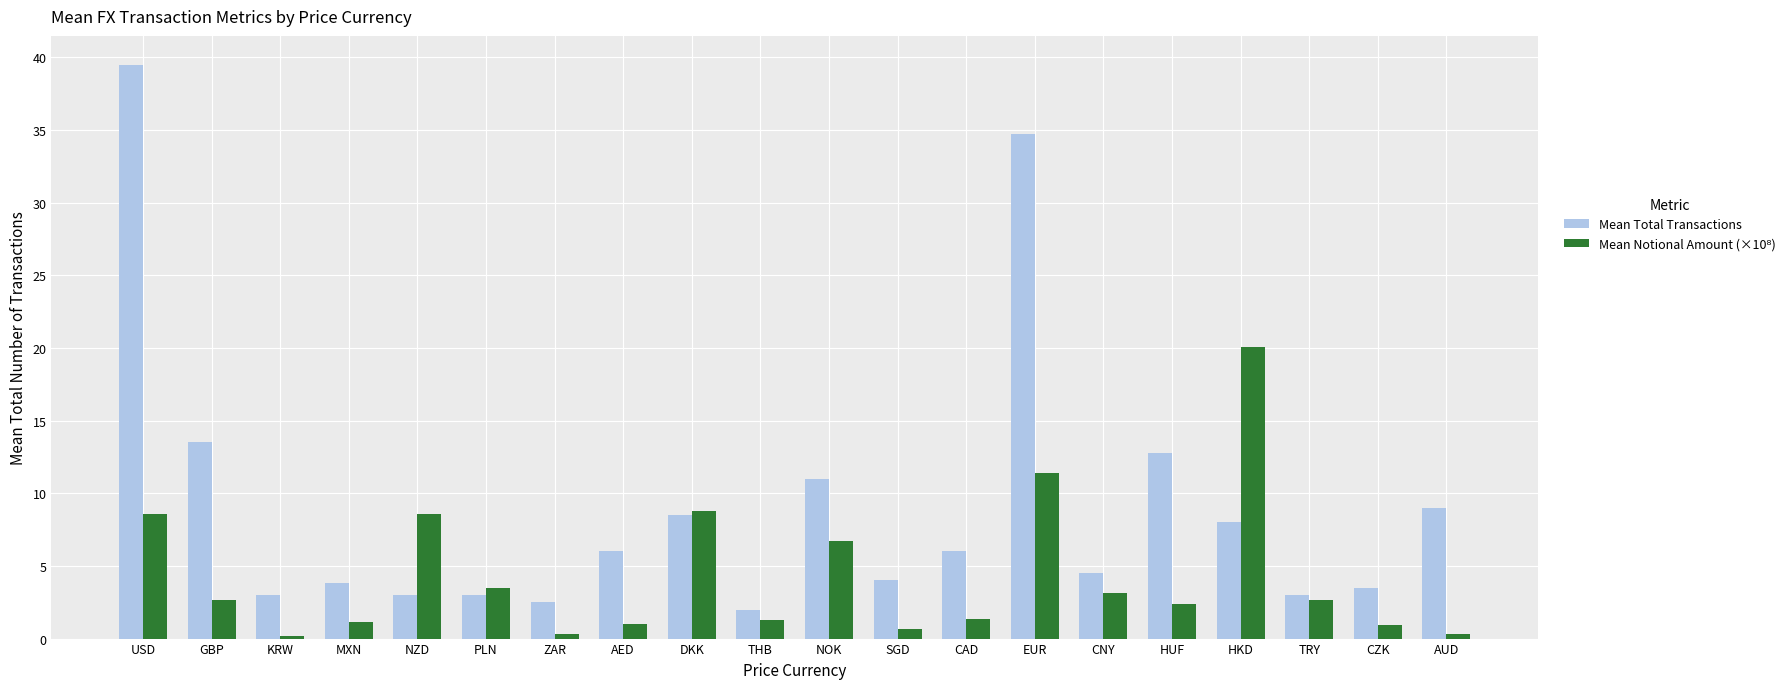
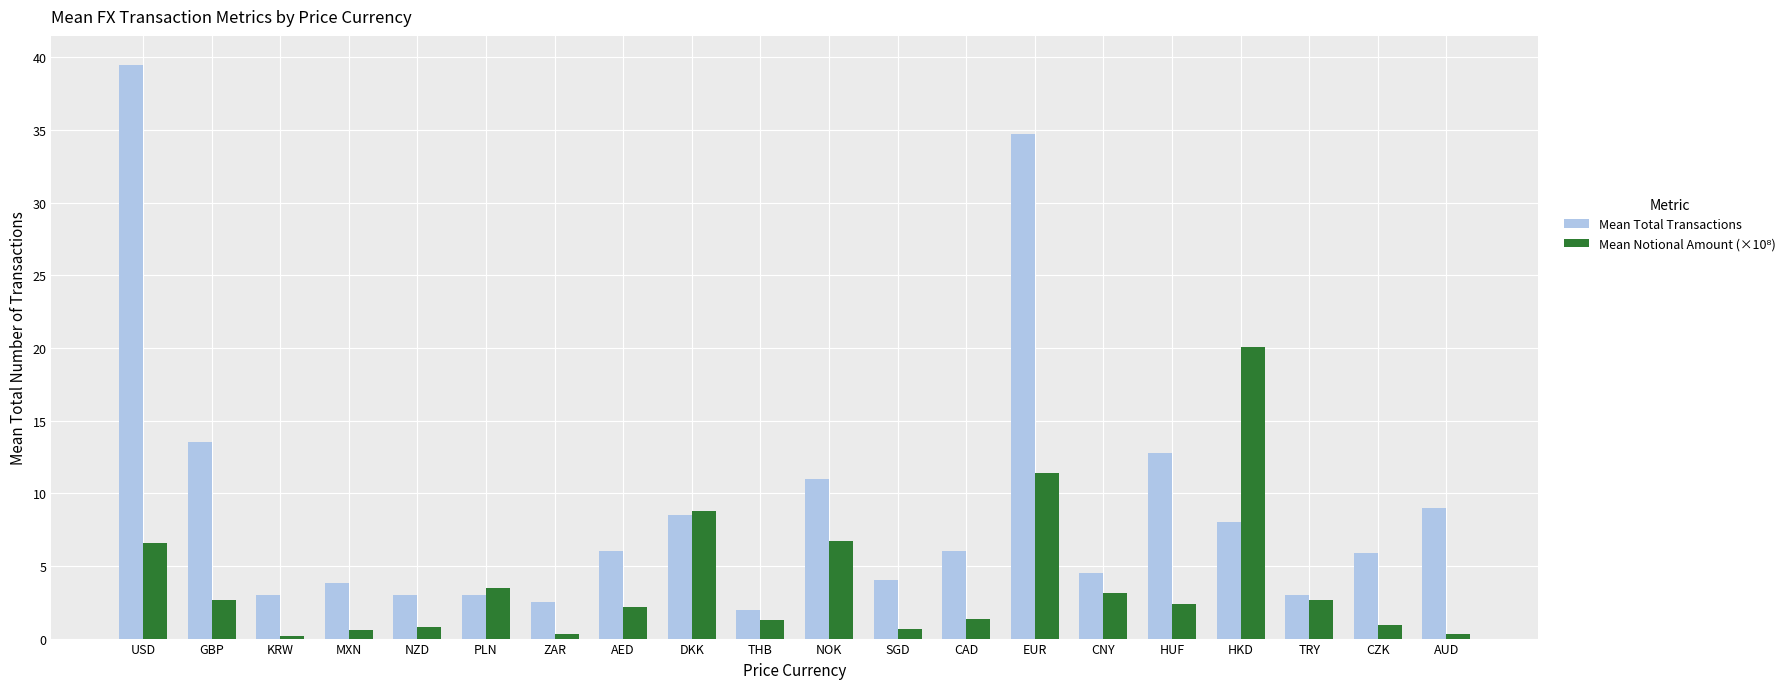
  {
    "Mean Total Transactions": {
      "USD": 39.5,
      "GBP": 13.5,
      "KRW": 3.0,
      "MXN": 3.8,
      "NZD": 3.0,
      "PLN": 3.0,
      "ZAR": 2.5,
      "AED": 6.0,
      "DKK": 8.5,
      "THB": 2.0,
      "NOK": 11.0,
      "SGD": 4.0,
      "CAD": 6.0,
      "EUR": 34.8,
      "CNY": 4.5,
      "HUF": 12.8,
      "HKD": 8.0,
      "TRY": 3.0,
-     "CZK": 3.5,
+     "CZK": 5.9,
      "AUD": 9.0
    },
    "Mean Notional Amount (×10⁸)": {
-     "USD": 8.6,
+     "USD": 6.6,
      "GBP": 2.6,
      "KRW": 0.2,
-     "MXN": 1.1,
-     "NZD": 8.6,
+     "MXN": 0.6,
+     "NZD": 0.8,
      "PLN": 3.5,
      "ZAR": 0.3,
-     "AED": 1.0,
+     "AED": 2.2,
      "DKK": 8.8,
      "THB": 1.3,
      "NOK": 6.7,
      "SGD": 0.7,
      "CAD": 1.3,
      "EUR": 11.4,
      "CNY": 3.2,
      "HUF": 2.4,
      "HKD": 20.1,
      "TRY": 2.7,
      "CZK": 0.9,
      "AUD": 0.3
    }
  }
